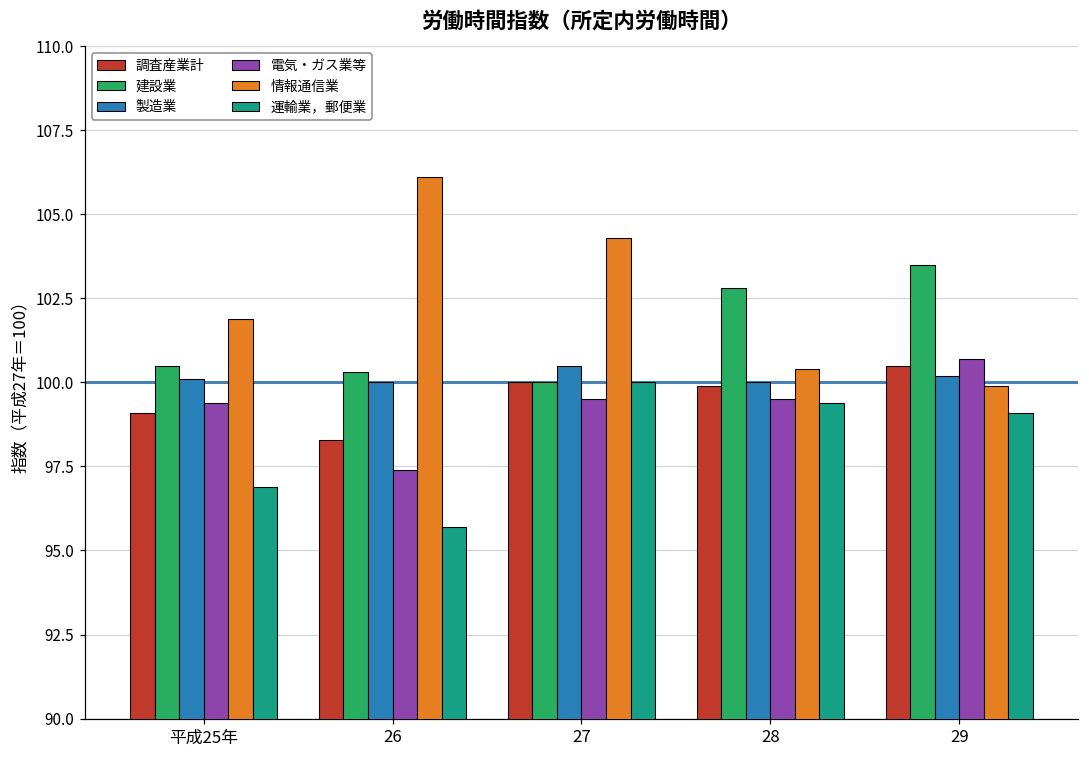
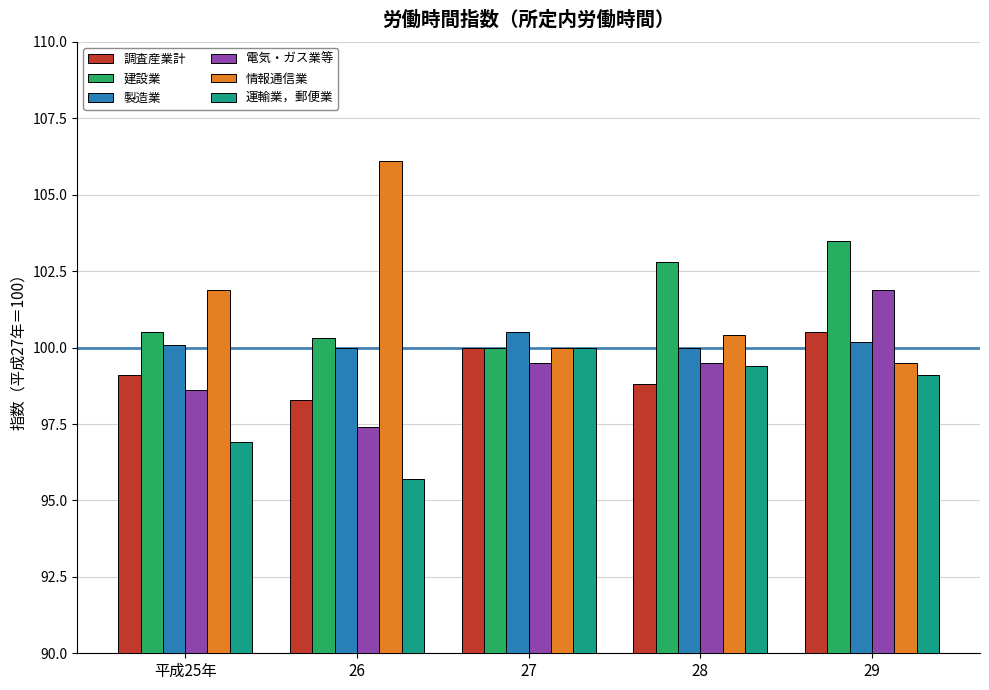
  {
    "調査産業計": {
      "平成25年": 99.1,
      "26": 98.3,
      "27": 100.0,
-     "28": 99.9,
+     "28": 98.8,
      "29": 100.5
    },
    "製造業": {
      "平成25年": 100.1,
      "26": 100.0,
      "27": 100.5,
      "28": 100.0,
      "29": 100.2
    },
    "電気・ガス業等": {
-     "平成25年": 99.4,
+     "平成25年": 98.6,
      "26": 97.4,
      "27": 99.5,
      "28": 99.5,
-     "29": 100.7
+     "29": 101.9
    },
    "情報通信業": {
      "平成25年": 101.9,
      "26": 106.1,
-     "27": 104.3,
+     "27": 100.0,
      "28": 100.4,
-     "29": 99.9
+     "29": 99.5
    }
  }
